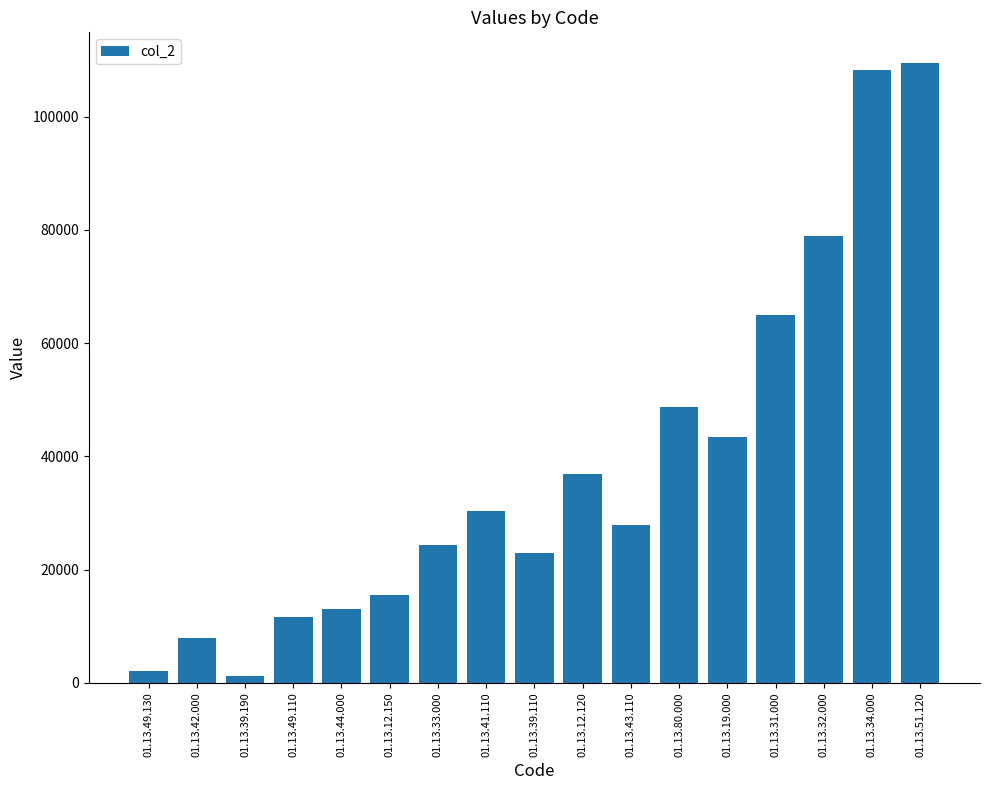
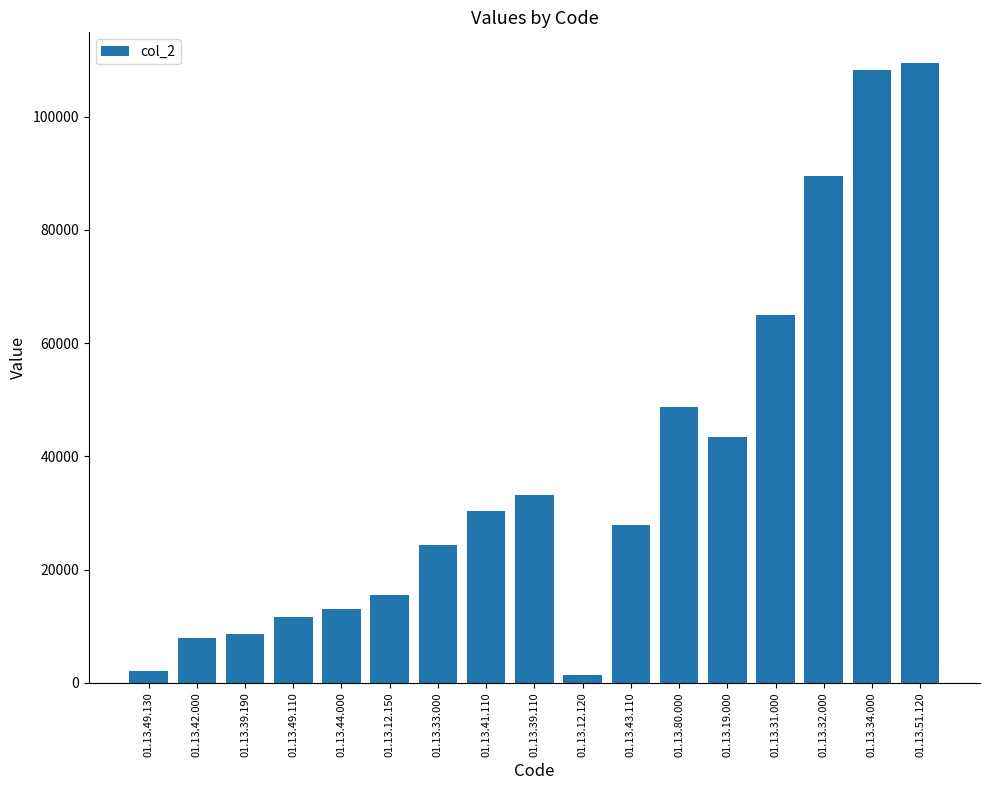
  {
    "01.13.49.130": 2000,
    "01.13.42.000": 8000,
-   "01.13.39.190": 1000,
+   "01.13.39.190": 9000,
    "01.13.49.110": 12000,
    "01.13.44.000": 13000,
    "01.13.12.150": 16000,
    "01.13.33.000": 24000,
    "01.13.41.110": 30000,
-   "01.13.39.110": 23000,
-   "01.13.12.120": 37000,
+   "01.13.39.110": 33000,
+   "01.13.12.120": 1000,
    "01.13.43.110": 28000,
    "01.13.80.000": 49000,
    "01.13.19.000": 43000,
    "01.13.31.000": 65000,
-   "01.13.32.000": 79000,
+   "01.13.32.000": 89000,
    "01.13.34.000": 108000,
    "01.13.51.120": 109000
  }
